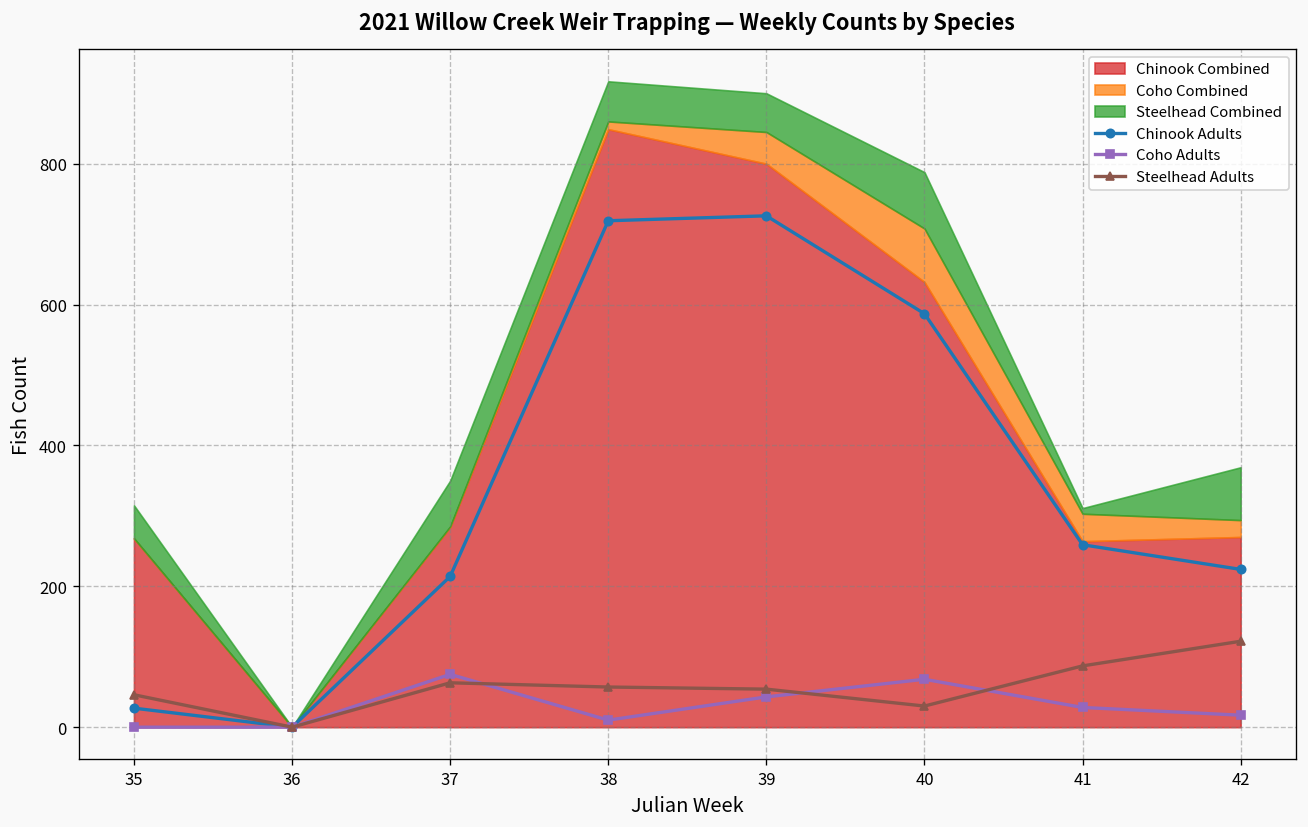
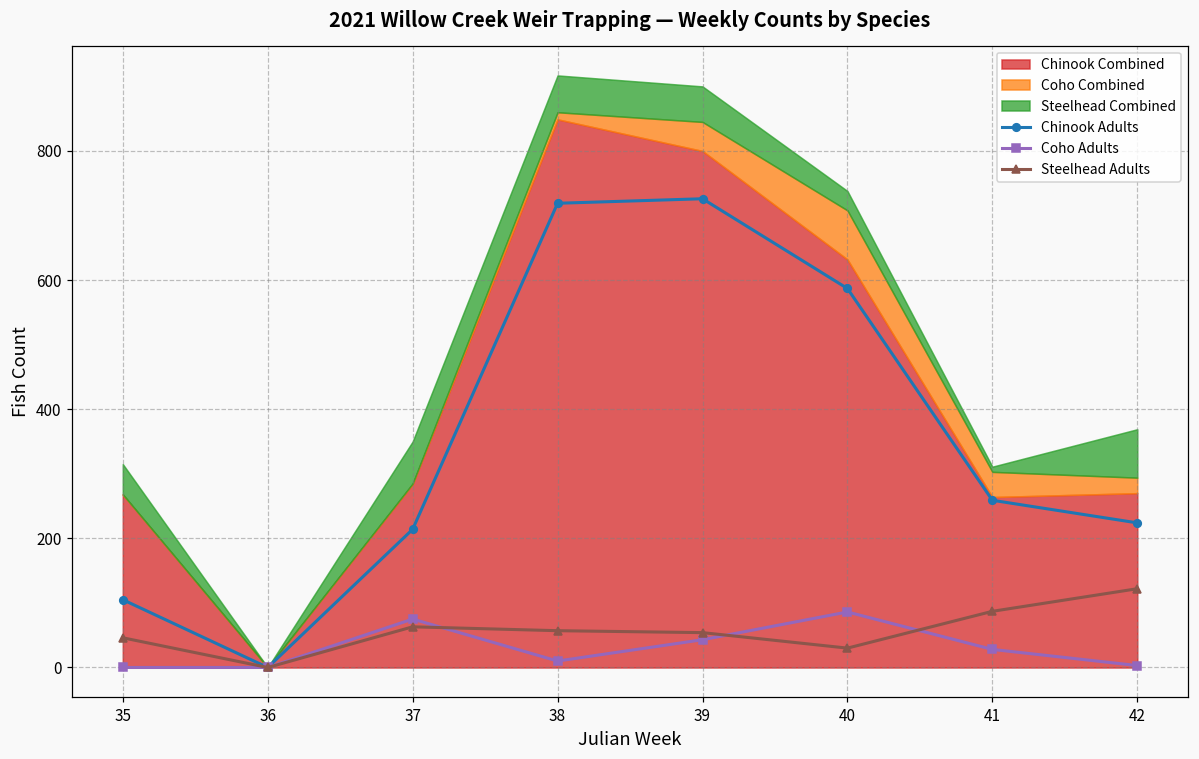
  {
    "Chinook Adults": {
-     "35": 30,
+     "35": 110,
      "37": 210,
      "38": 720,
      "39": 730,
      "40": 590,
      "41": 260,
      "42": 220
    },
    "Chinook Combined": {
      "38": 850,
      "39": 800,
      "40": 630,
      "41": 260,
      "42": 270
    },
    "Coho Adults": {
      "35": 0,
      "37": 80,
      "38": 10,
      "39": 40,
-     "40": 70,
+     "40": 90,
      "41": 30,
-     "42": 20
+     "42": 0
    },
    "Coho Combined": {
      "38": 10,
      "39": 50,
      "40": 80,
      "41": 40,
      "42": 20
    },
    "Steelhead Adults": {
      "35": 50,
      "37": 60,
      "38": 60,
      "39": 50,
      "40": 30,
      "41": 90,
      "42": 120
    },
    "Steelhead Combined": {
      "35": 50,
      "37": 70,
      "38": 60,
      "39": 60,
-     "40": 80,
+     "40": 30,
      "41": 10,
      "42": 80
    }
  }
